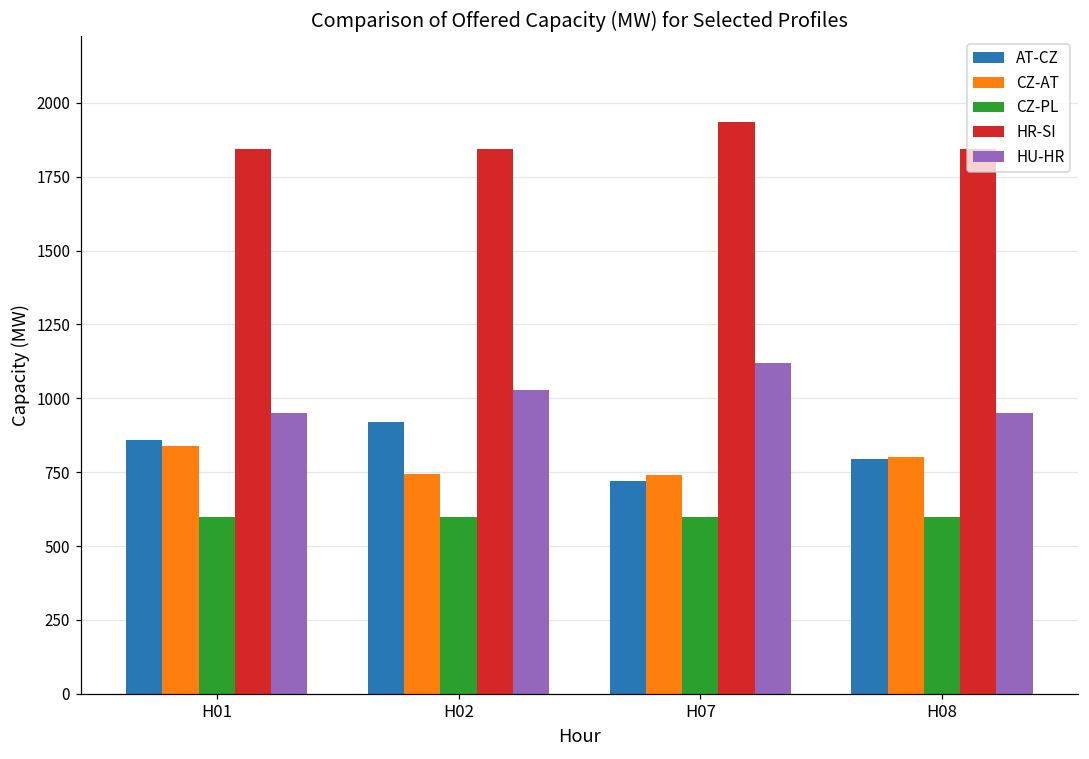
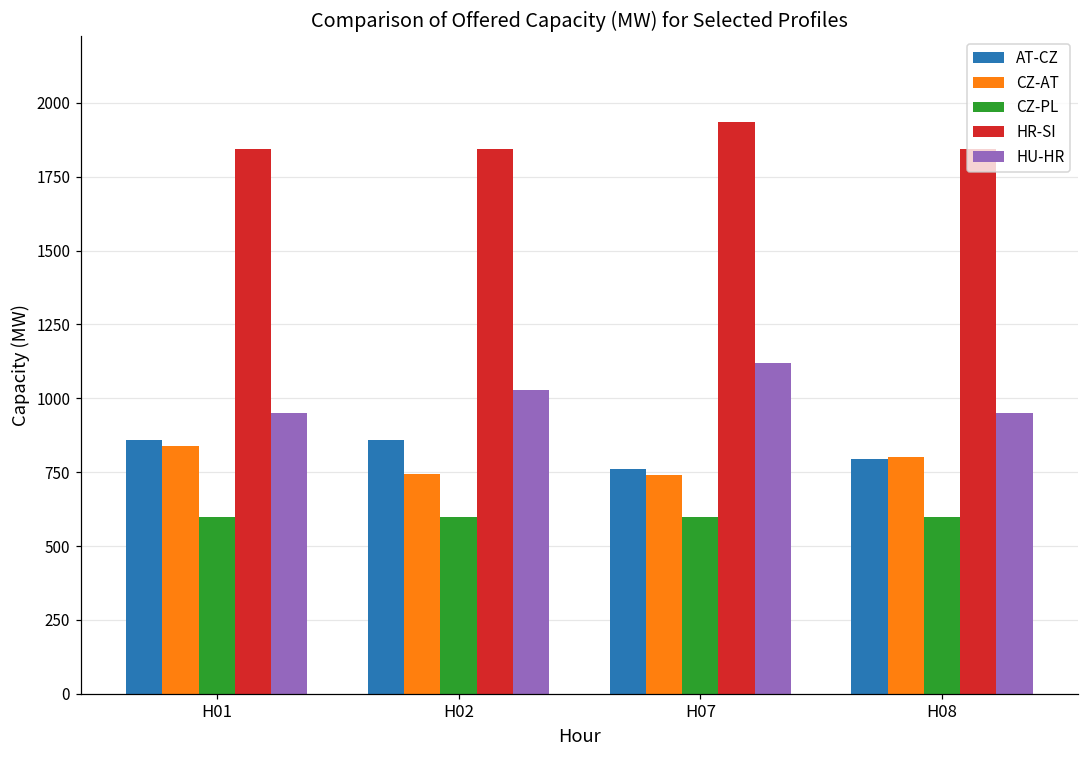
  {
    "AT-CZ": {
      "H01": 860,
-     "H02": 920,
-     "H07": 720,
+     "H02": 860,
+     "H07": 760,
      "H08": 800
    },
    "CZ-AT": {
      "H01": 840,
      "H02": 750,
      "H07": 740,
      "H08": 800
    },
    "CZ-PL": {
      "H01": 600,
      "H02": 600,
      "H07": 600,
      "H08": 600
    },
    "HR-SI": {
      "H01": 1850,
      "H02": 1850,
      "H07": 1940
    },
    "HU-HR": {
      "H01": 950,
      "H02": 1030,
      "H07": 1120,
      "H08": 950
    }
  }
